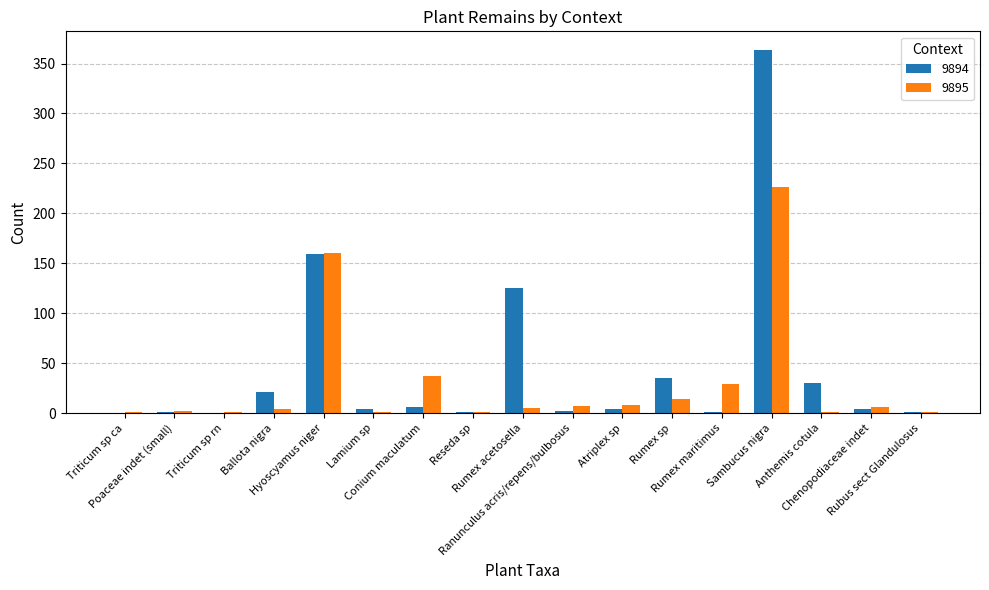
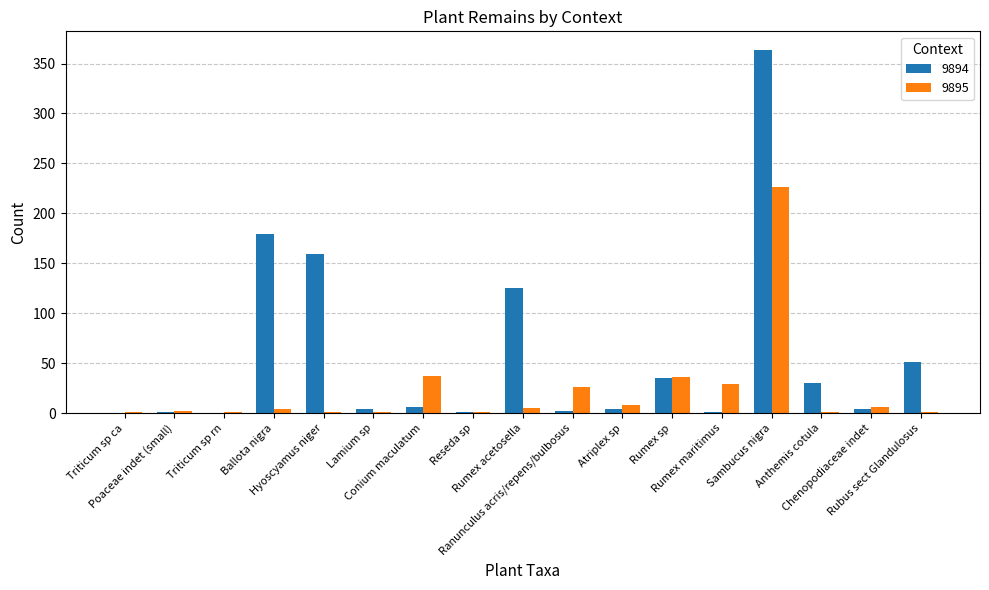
  {
    "9894": {
      "Triticum sp ca": 0,
      "Triticum sp rn": 0,
-     "Ballota nigra": 20,
+     "Ballota nigra": 180,
      "Hyoscyamus niger": 160,
      "Lamium sp": 0,
      "Conium maculatum": 10,
      "Rumex acetosella": 130,
      "Atriplex sp": 0,
      "Rumex sp": 40,
      "Sambucus nigra": 360,
      "Anthemis cotula": 30,
      "Chenopodiaceae indet": 0,
-     "Rubus sect Glandulosus": 0
+     "Rubus sect Glandulosus": 50
    },
    "9895": {
      "Ballota nigra": 0,
-     "Hyoscyamus niger": 160,
+     "Hyoscyamus niger": 0,
      "Conium maculatum": 40,
      "Rumex acetosella": 10,
-     "Ranunculus acris/repens/bulbosus": 10,
+     "Ranunculus acris/repens/bulbosus": 30,
      "Atriplex sp": 10,
-     "Rumex sp": 10,
+     "Rumex sp": 40,
      "Rumex maritimus": 30,
      "Sambucus nigra": 230,
      "Chenopodiaceae indet": 10
    }
  }
